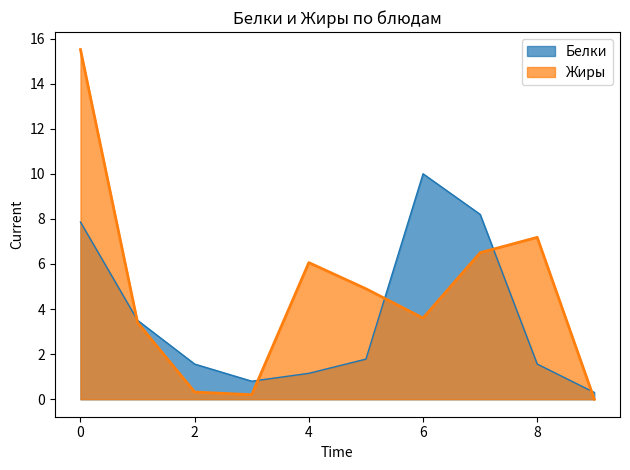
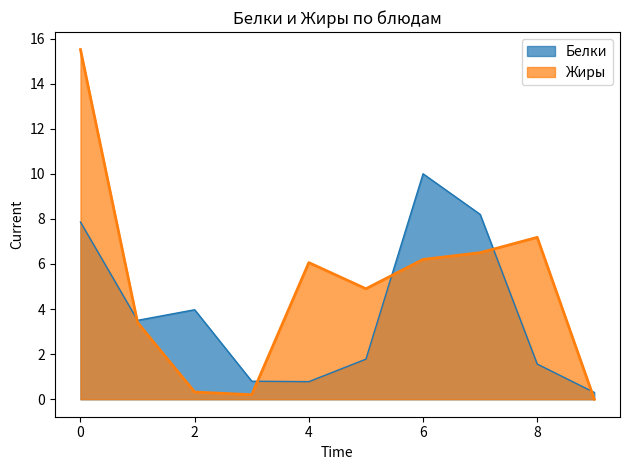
  {
    "Белки": {
      "0": 7.9,
-     "2": 1.6,
-     "4": 1.2,
+     "2": 4.0,
+     "4": 0.8,
      "6": 10.0,
      "8": 1.6
    },
    "Жиры": {
      "0": 15.5,
      "2": 0.3,
      "4": 6.1,
-     "6": 3.6,
+     "6": 6.2,
      "8": 7.2
    }
  }
